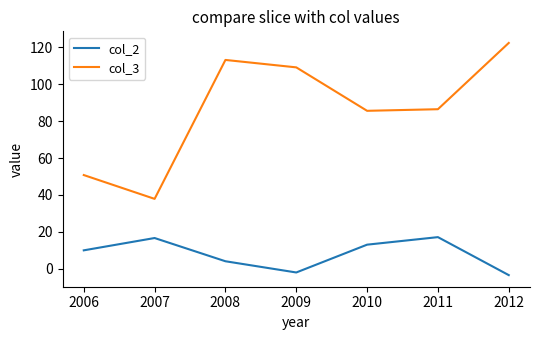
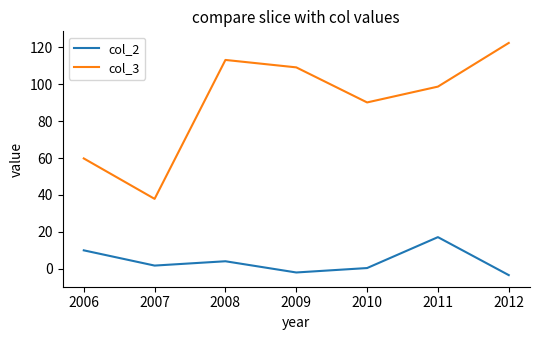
  {
    "col_2": {
      "2006": 10,
-     "2007": 17,
+     "2007": 2,
      "2008": 4,
      "2009": -2,
-     "2010": 13,
+     "2010": 0,
      "2011": 17,
      "2012": -3
    },
    "col_3": {
-     "2006": 51,
+     "2006": 60,
      "2007": 38,
      "2008": 113,
      "2009": 109,
-     "2010": 86,
-     "2011": 86,
+     "2010": 90,
+     "2011": 99,
      "2012": 122
    }
  }
